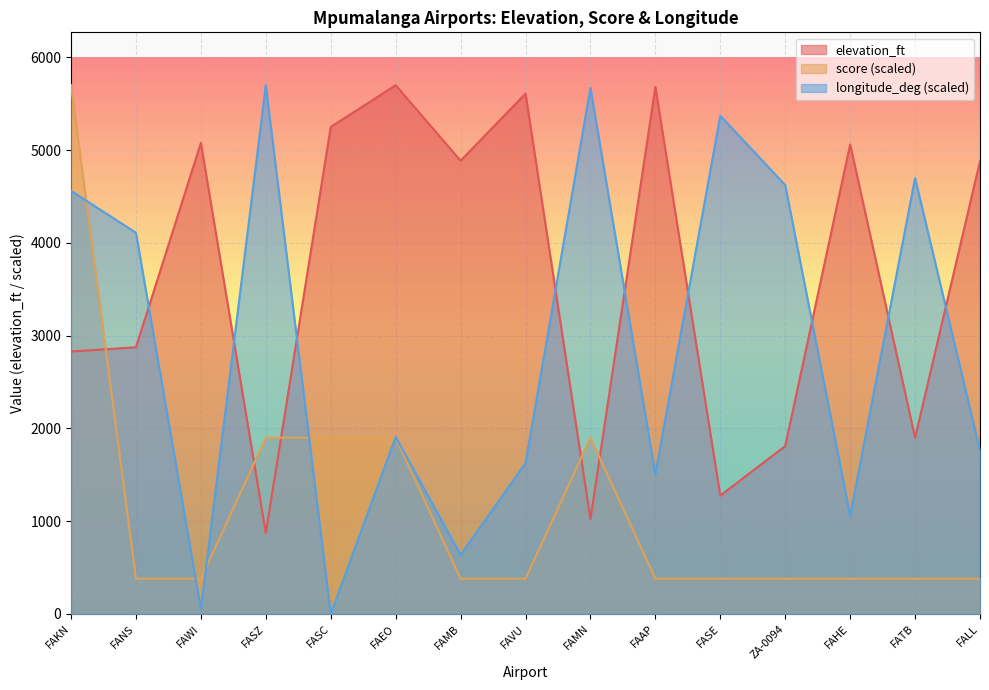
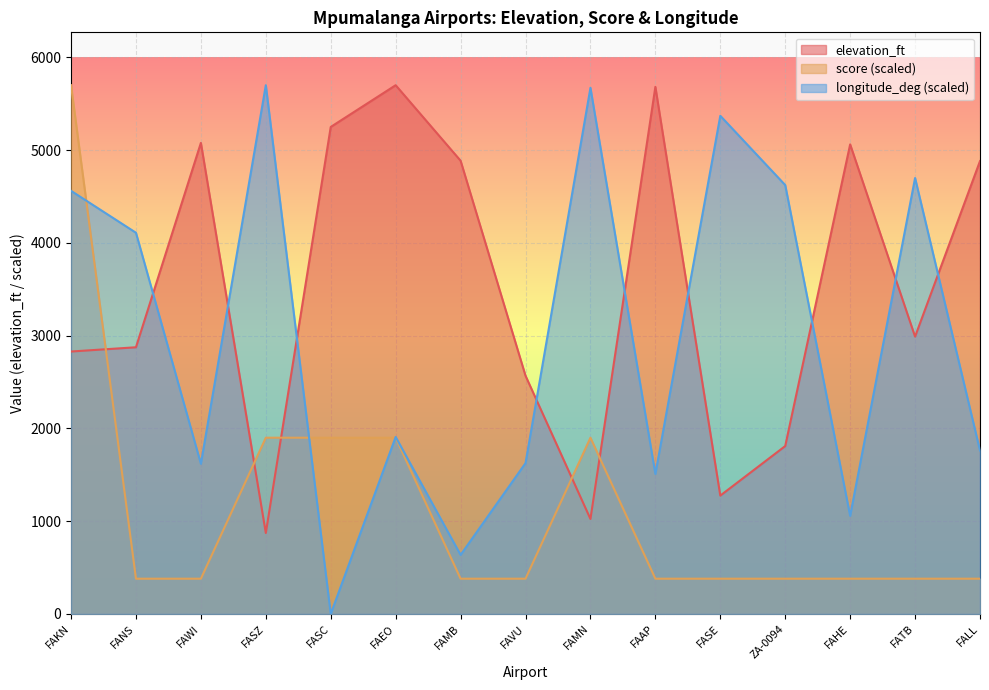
  {
    "elevation_ft": {
      "FAKN": 2800,
      "FANS": 2900,
      "FAWI": 5100,
      "FASZ": 900,
      "FASC": 5300,
      "FAEO": 5700,
      "FAMB": 4900,
-     "FAVU": 5600,
+     "FAVU": 2600,
      "FAMN": 1000,
      "FAAP": 5700,
      "FASE": 1300,
      "ZA-0094": 1800,
      "FAHE": 5100,
-     "FATB": 1900,
+     "FATB": 3000,
      "FALL": 4900
    },
    "score (scaled)": {
      "FAKN": 5700,
      "FANS": 400,
      "FAWI": 400,
      "FASZ": 1900,
      "FASC": 1900,
      "FAMB": 400,
      "FAVU": 400,
      "FAMN": 1900,
      "FAAP": 400,
      "FASE": 400,
      "ZA-0094": 400,
      "FAHE": 400,
      "FATB": 400,
      "FALL": 400
    },
    "longitude_deg (scaled)": {
      "FAKN": 4600,
      "FANS": 4100,
-     "FAWI": 100,
+     "FAWI": 1600,
      "FASZ": 5700,
      "FASC": 0,
      "FAMB": 600,
      "FAVU": 1600,
      "FAMN": 5700,
      "FAAP": 1500,
      "FASE": 5400,
      "ZA-0094": 4600,
      "FAHE": 1100,
      "FATB": 4700,
      "FALL": 1800
    }
  }
